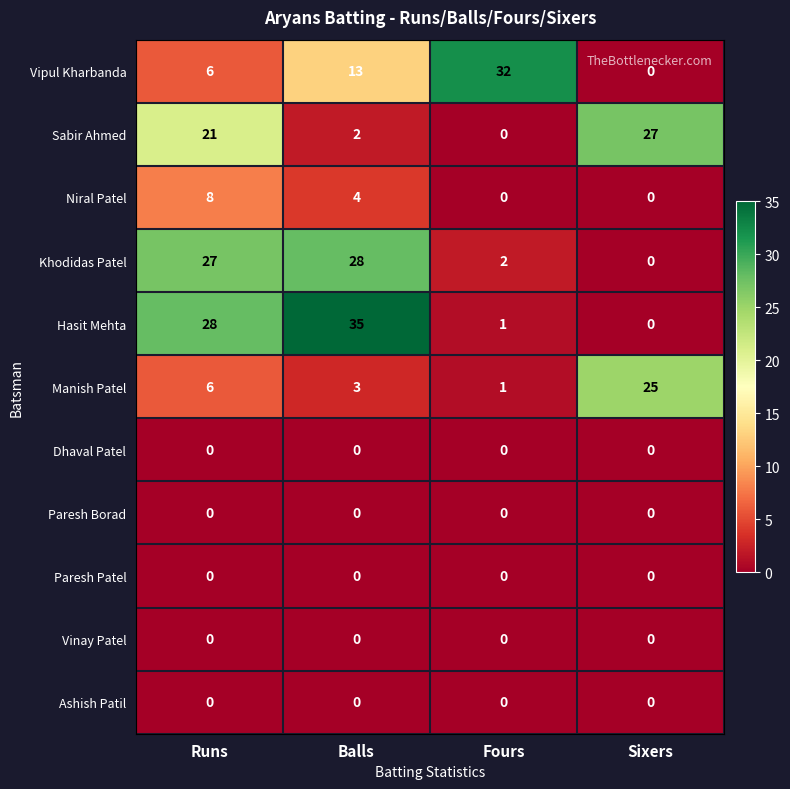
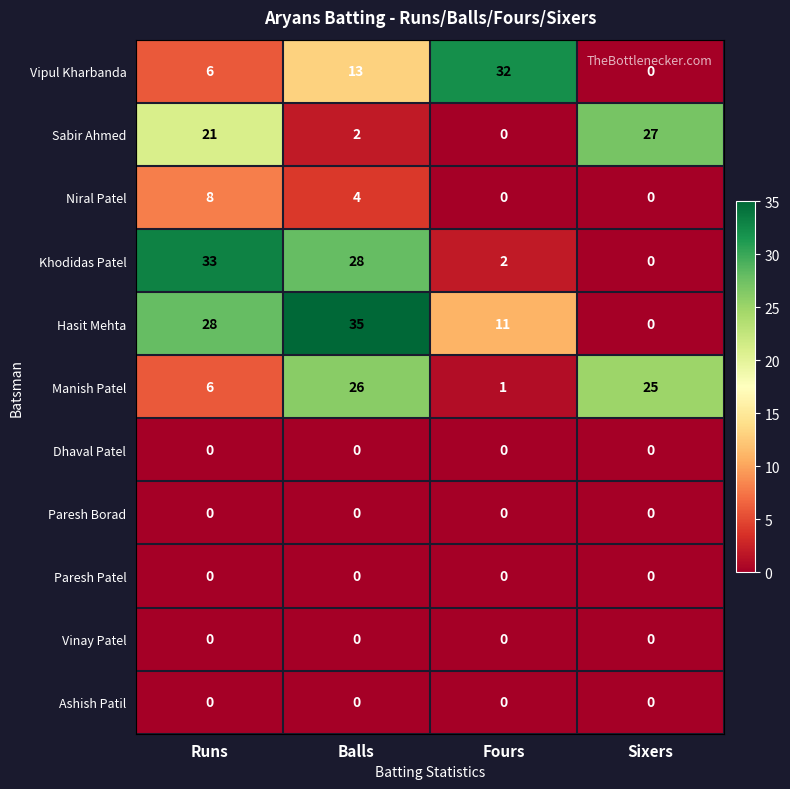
  {
    "Vipul Kharbanda": {
      "Runs": 6,
      "Balls": 13,
      "Fours": 32
    },
    "Sabir Ahmed": {
      "Runs": 21,
      "Balls": 2,
      "Fours": 0,
      "Sixers": 27
    },
    "Niral Patel": {
      "Runs": 8,
      "Balls": 4,
      "Fours": 0,
      "Sixers": 0
    },
    "Khodidas Patel": {
-     "Runs": 27,
+     "Runs": 33,
      "Balls": 28,
      "Fours": 2,
      "Sixers": 0
    },
    "Hasit Mehta": {
      "Runs": 28,
      "Balls": 35,
-     "Fours": 1,
+     "Fours": 11,
      "Sixers": 0
    },
    "Manish Patel": {
      "Runs": 6,
-     "Balls": 3,
+     "Balls": 26,
      "Fours": 1,
      "Sixers": 25
    },
    "Dhaval Patel": {
      "Runs": 0,
      "Balls": 0,
      "Fours": 0,
      "Sixers": 0
    },
    "Paresh Borad": {
      "Runs": 0,
      "Balls": 0,
      "Fours": 0,
      "Sixers": 0
    },
    "Paresh Patel": {
      "Runs": 0,
      "Balls": 0,
      "Fours": 0,
      "Sixers": 0
    },
    "Vinay Patel": {
      "Runs": 0,
      "Balls": 0,
      "Fours": 0,
      "Sixers": 0
    },
    "Ashish Patil": {
      "Runs": 0,
      "Balls": 0,
      "Fours": 0,
      "Sixers": 0
    }
  }
